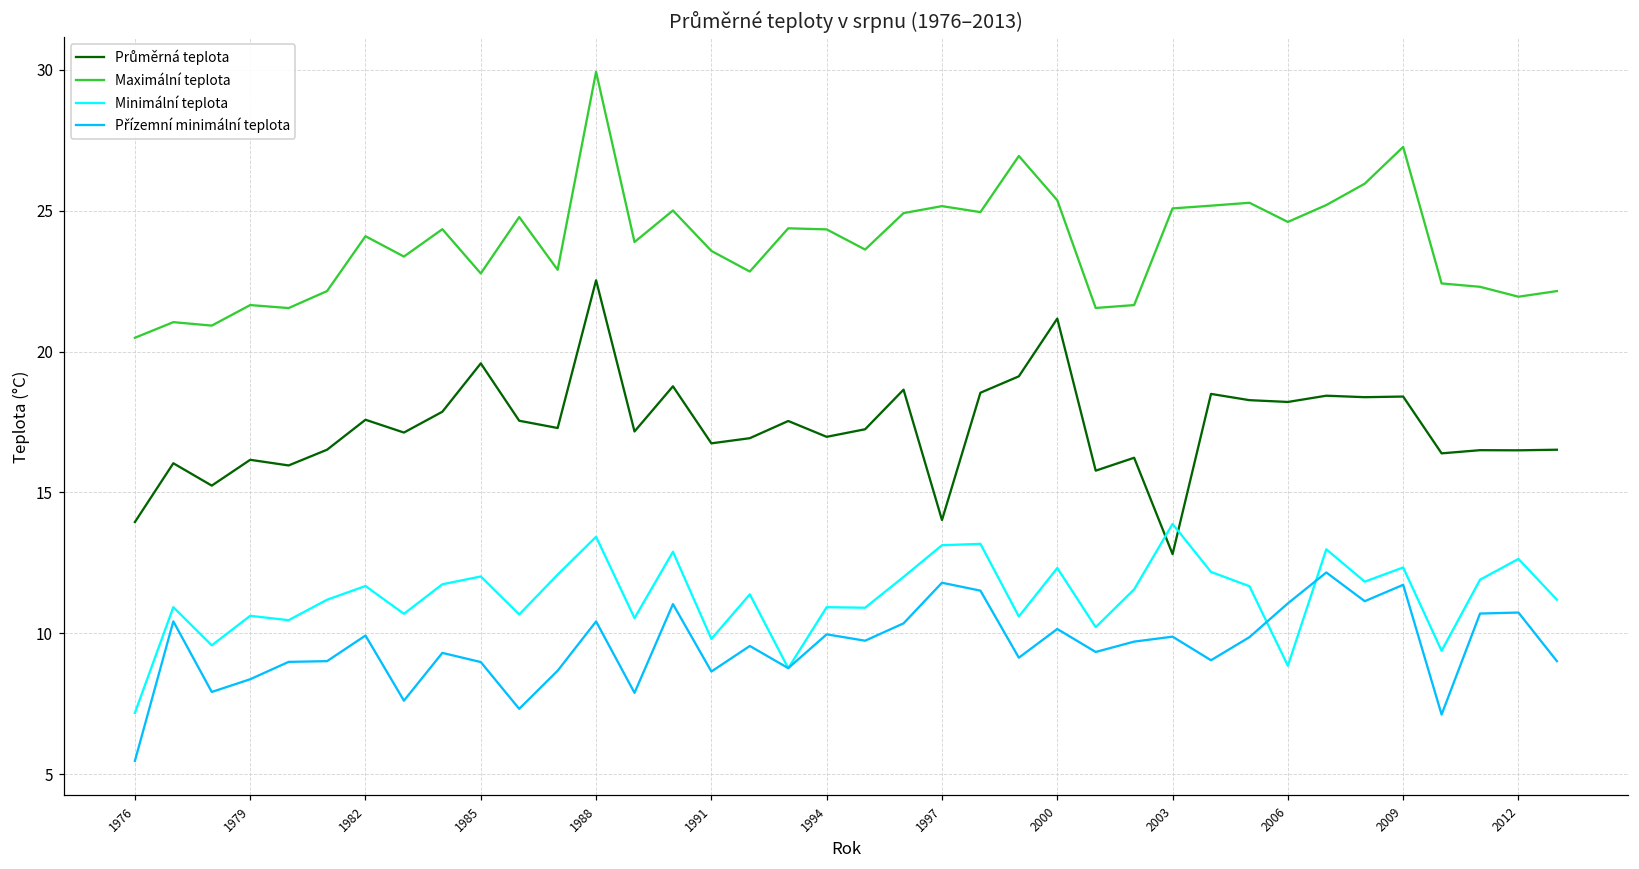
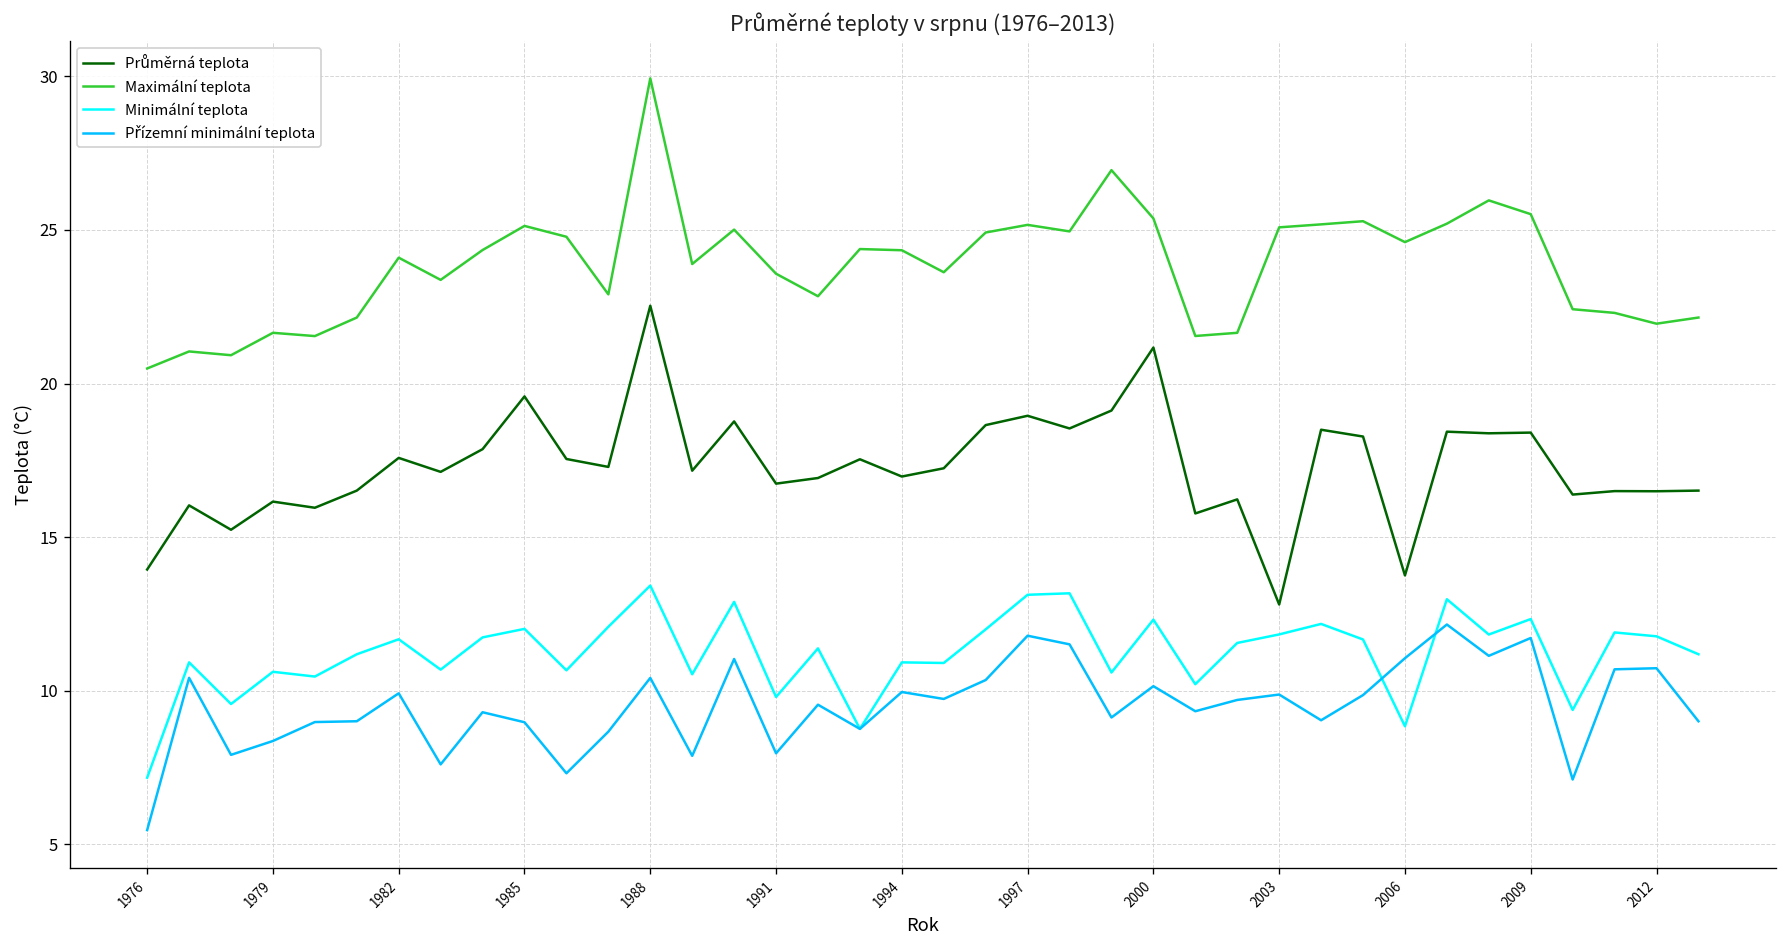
  {
    "Průměrná teplota": {
      "1976": 13.9,
      "1979": 16.2,
      "1982": 17.6,
      "1985": 19.6,
      "1988": 22.5,
      "1991": 16.7,
      "1994": 17.0,
-     "1997": 14.0,
+     "1997": 19.0,
      "2000": 21.2,
      "2003": 12.8,
-     "2006": 18.2,
+     "2006": 13.8,
      "2009": 18.4,
      "2012": 16.5
    },
    "Maximální teplota": {
      "1976": 20.5,
      "1979": 21.7,
      "1982": 24.1,
-     "1985": 22.8,
+     "1985": 25.1,
      "1988": 29.9,
      "1991": 23.6,
      "1994": 24.3,
      "1997": 25.2,
      "2000": 25.4,
      "2003": 25.1,
      "2006": 24.6,
-     "2009": 27.3,
+     "2009": 25.5,
      "2012": 21.9
    },
    "Minimální teplota": {
      "1976": 7.2,
      "1979": 10.6,
      "1982": 11.7,
      "1985": 12.0,
      "1988": 13.4,
      "1991": 9.8,
      "1994": 10.9,
      "1997": 13.1,
      "2000": 12.3,
-     "2003": 13.9,
+     "2003": 11.8,
      "2006": 8.8,
      "2009": 12.3,
-     "2012": 12.6
+     "2012": 11.8
    },
    "Přízemní minimální teplota": {
      "1976": 5.5,
      "1979": 8.4,
      "1982": 9.9,
      "1985": 9.0,
      "1988": 10.4,
-     "1991": 8.6,
+     "1991": 8.0,
      "1994": 10.0,
      "1997": 11.8,
      "2000": 10.2,
      "2003": 9.9,
      "2006": 11.1,
      "2009": 11.7,
      "2012": 10.7
    }
  }
